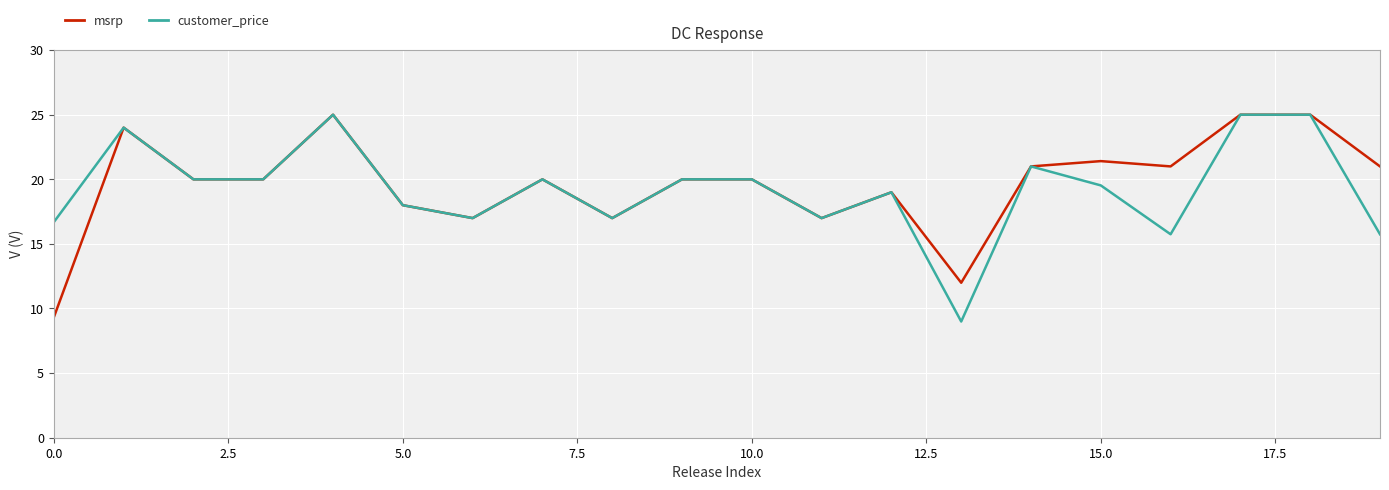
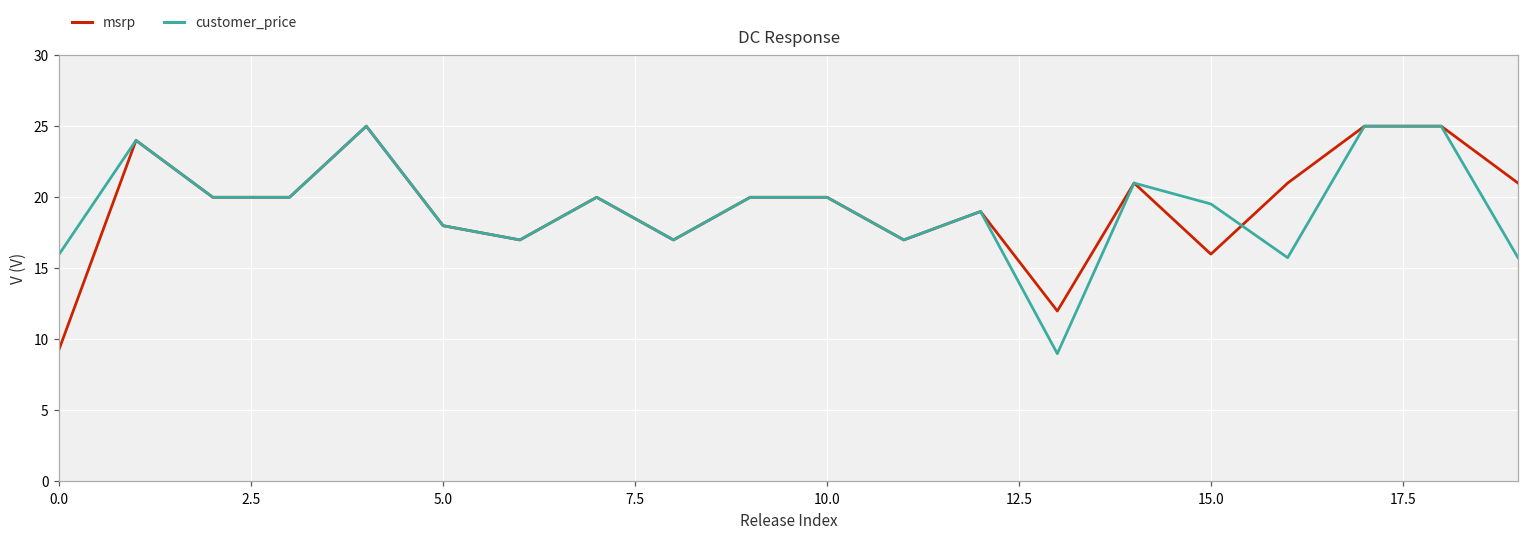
  {
    "msrp": {
      "0.0": 9.3,
-     "15.0": 21.4
+     "15.0": 16.0
    },
    "customer_price": {
-     "0.0": 16.7,
+     "0.0": 16.0,
      "15.0": 19.5
    }
  }
